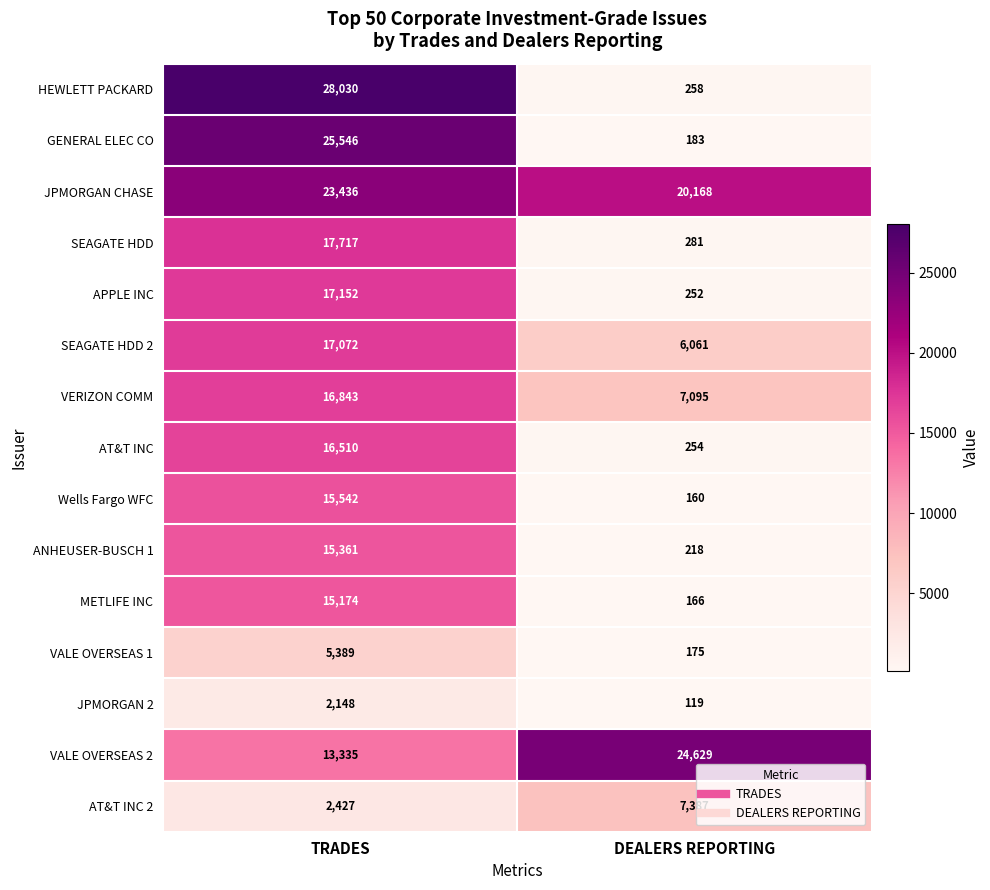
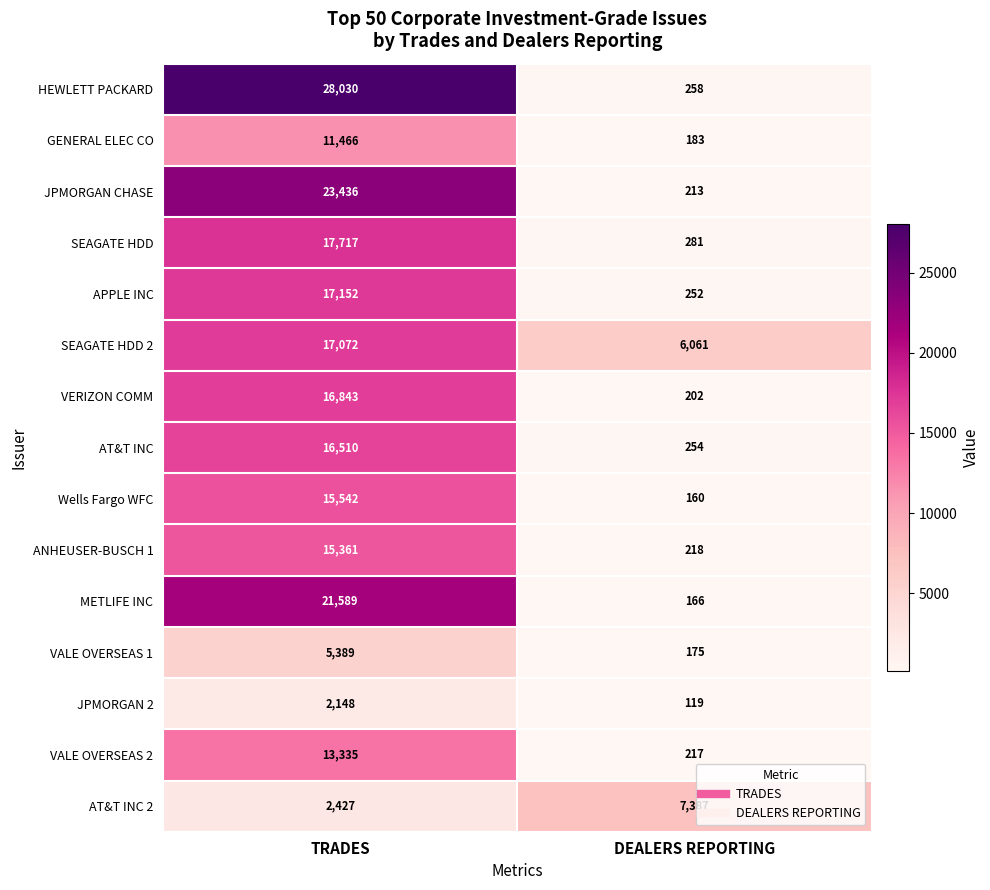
  {
    "HEWLETT PACKARD": {
      "TRADES": "28,030",
      "DEALERS REPORTING": "258"
    },
    "GENERAL ELEC CO": {
-     "TRADES": "25,546",
+     "TRADES": "11,466",
      "DEALERS REPORTING": "183"
    },
    "JPMORGAN CHASE": {
      "TRADES": "23,436",
-     "DEALERS REPORTING": "20,168"
+     "DEALERS REPORTING": "213"
    },
    "SEAGATE HDD": {
      "TRADES": "17,717",
      "DEALERS REPORTING": "281"
    },
    "APPLE INC": {
      "TRADES": "17,152",
      "DEALERS REPORTING": "252"
    },
    "SEAGATE HDD 2": {
      "TRADES": "17,072",
      "DEALERS REPORTING": "6,061"
    },
    "VERIZON COMM": {
      "TRADES": "16,843",
-     "DEALERS REPORTING": "7,095"
+     "DEALERS REPORTING": "202"
    },
    "AT&T INC": {
      "TRADES": "16,510",
      "DEALERS REPORTING": "254"
    },
    "Wells Fargo WFC": {
      "TRADES": "15,542",
      "DEALERS REPORTING": "160"
    },
    "ANHEUSER-BUSCH 1": {
      "TRADES": "15,361",
      "DEALERS REPORTING": "218"
    },
    "METLIFE INC": {
-     "TRADES": "15,174",
+     "TRADES": "21,589",
      "DEALERS REPORTING": "166"
    },
    "VALE OVERSEAS 1": {
      "TRADES": "5,389",
      "DEALERS REPORTING": "175"
    },
    "JPMORGAN 2": {
      "TRADES": "2,148",
      "DEALERS REPORTING": "119"
    },
    "VALE OVERSEAS 2": {
      "TRADES": "13,335",
-     "DEALERS REPORTING": "24,629"
+     "DEALERS REPORTING": "217"
    },
    "AT&T INC 2": {
      "TRADES": "2,427"
    }
  }
